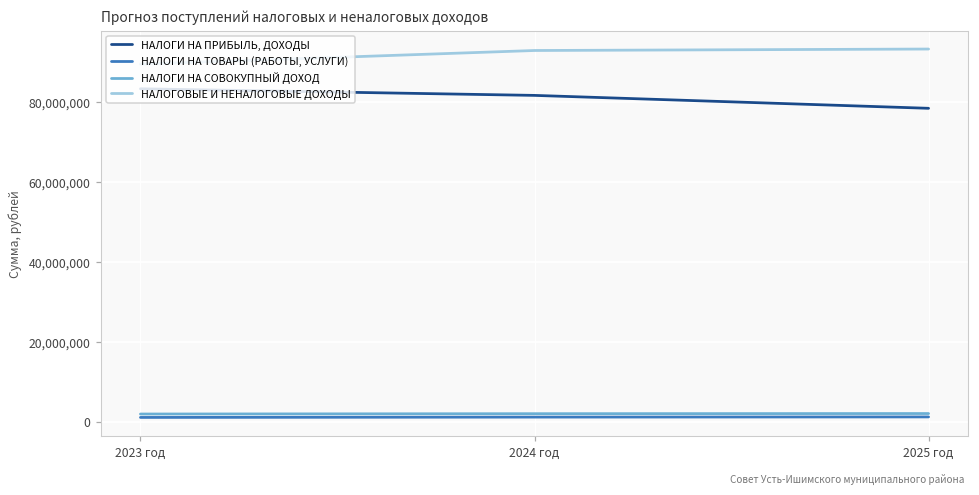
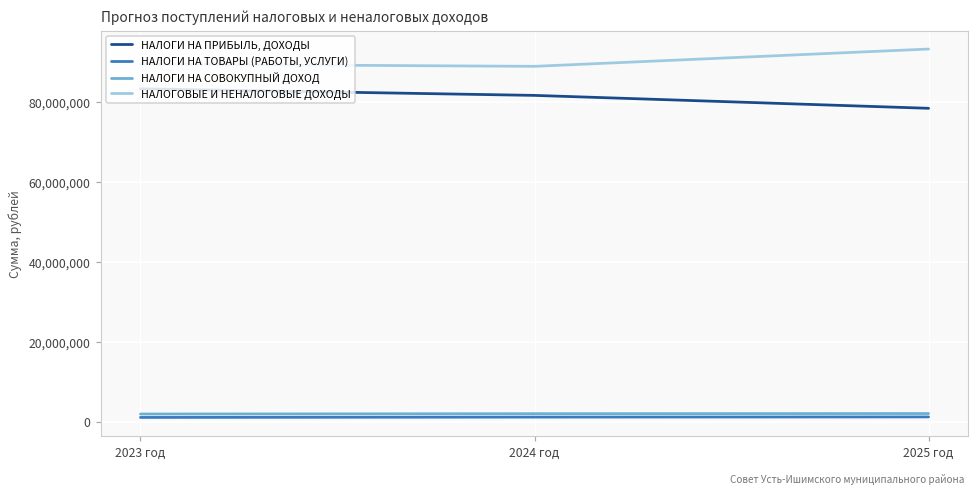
  {
    "НАЛОГИ НА ПРИБЫЛЬ, ДОХОДЫ": {
      "2024 год": "82,000,000",
      "2025 год": "78,000,000"
    },
    "НАЛОГИ НА ТОВАРЫ (РАБОТЫ, УСЛУГИ)": {
      "2023 год": "1,000,000",
      "2024 год": "1,000,000",
      "2025 год": "1,000,000"
    },
    "НАЛОГИ НА СОВОКУПНЫЙ ДОХОД": {
      "2023 год": "2,000,000",
      "2024 год": "2,000,000",
      "2025 год": "2,000,000"
    },
    "НАЛОГОВЫЕ И НЕНАЛОГОВЫЕ ДОХОДЫ": {
-     "2024 год": "93,000,000",
+     "2024 год": "89,000,000",
      "2025 год": "93,000,000"
    }
  }
